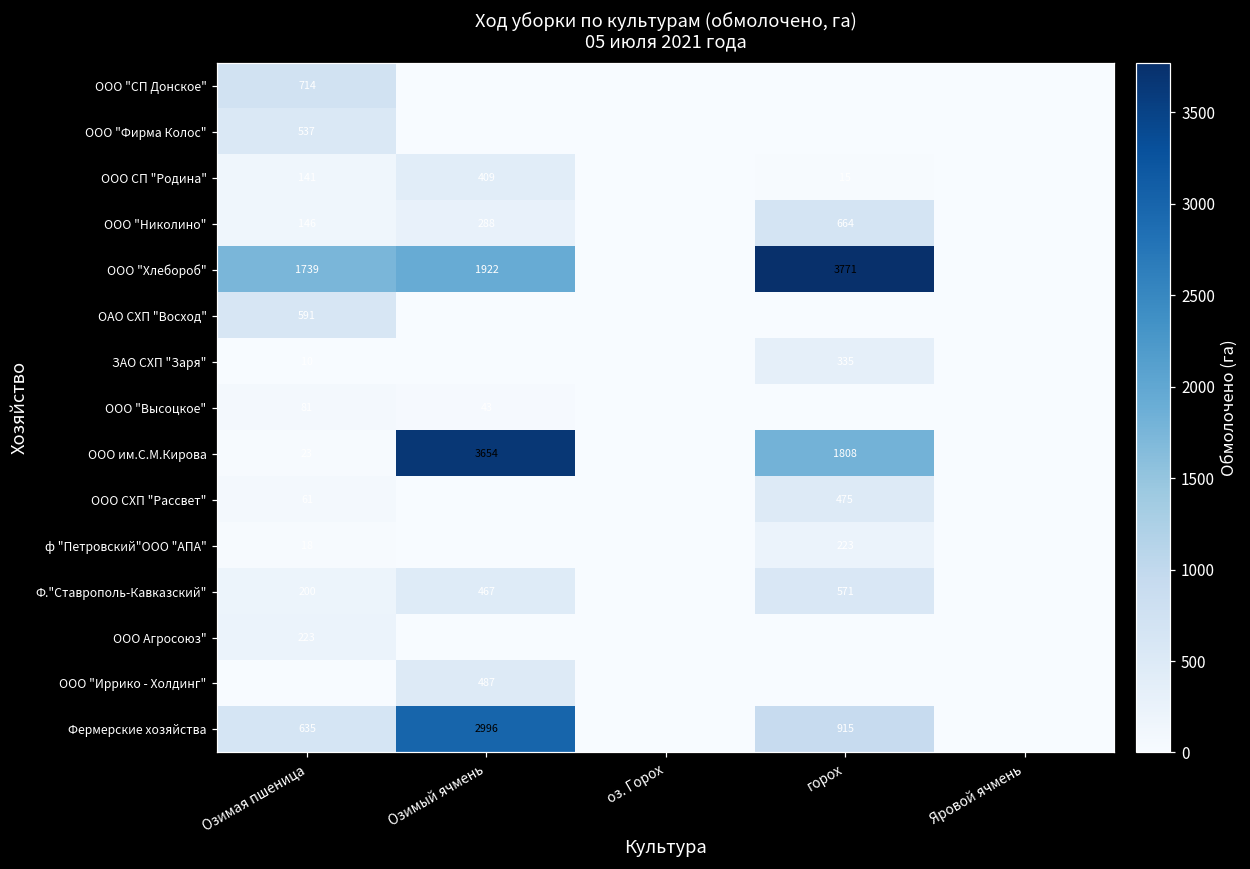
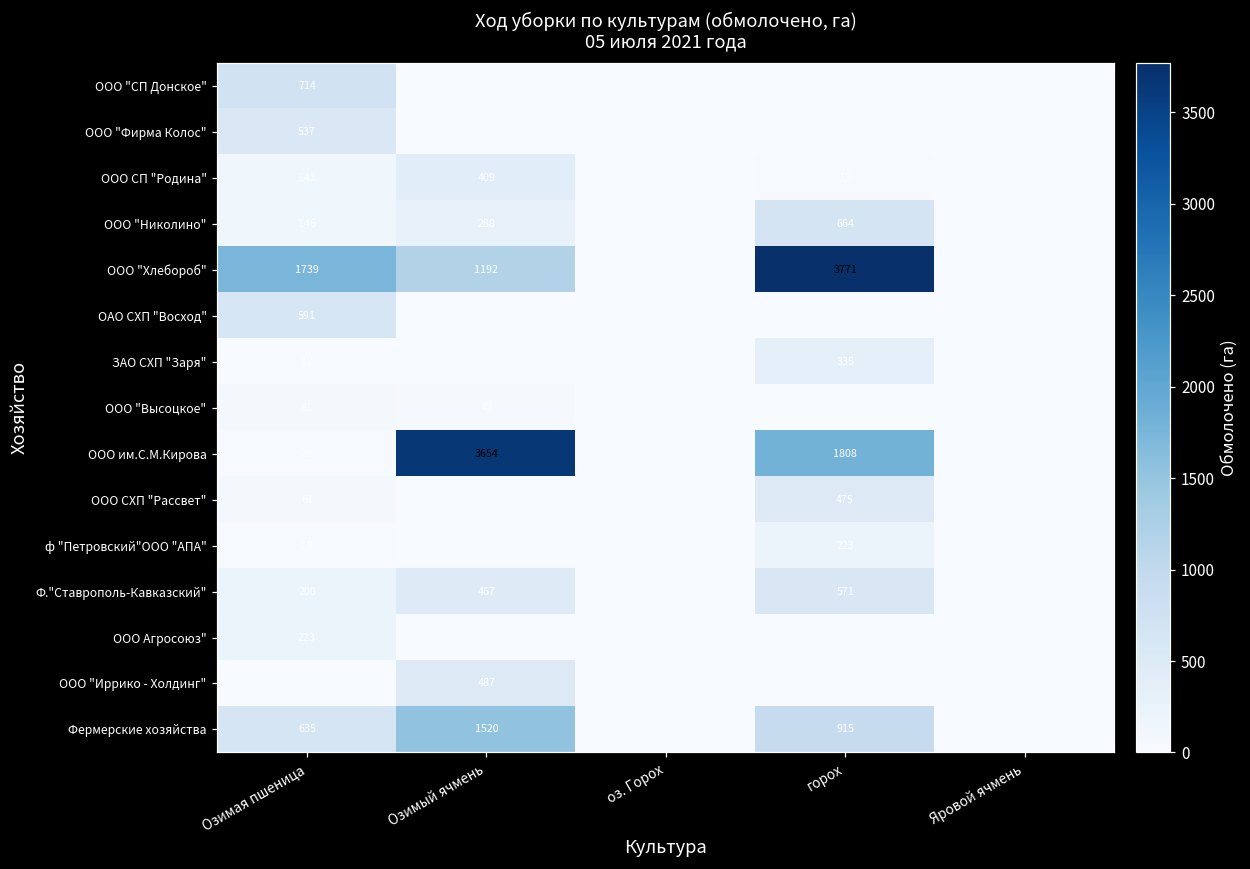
  {
    "ООО \"Хлебороб\"": {
      "Озимая пшеница": 1739,
-     "Озимый ячмень": 1922,
+     "Озимый ячмень": 1192,
      "горох": 3771
    },
    "ООО им.С.М.Кирова": {
      "Озимый ячмень": 3654,
      "горох": 1808
    },
    "Фермерские хозяйства": {
-     "Озимый ячмень": 2996,
+     "Озимый ячмень": 1520,
      "горох": 915
    }
  }
